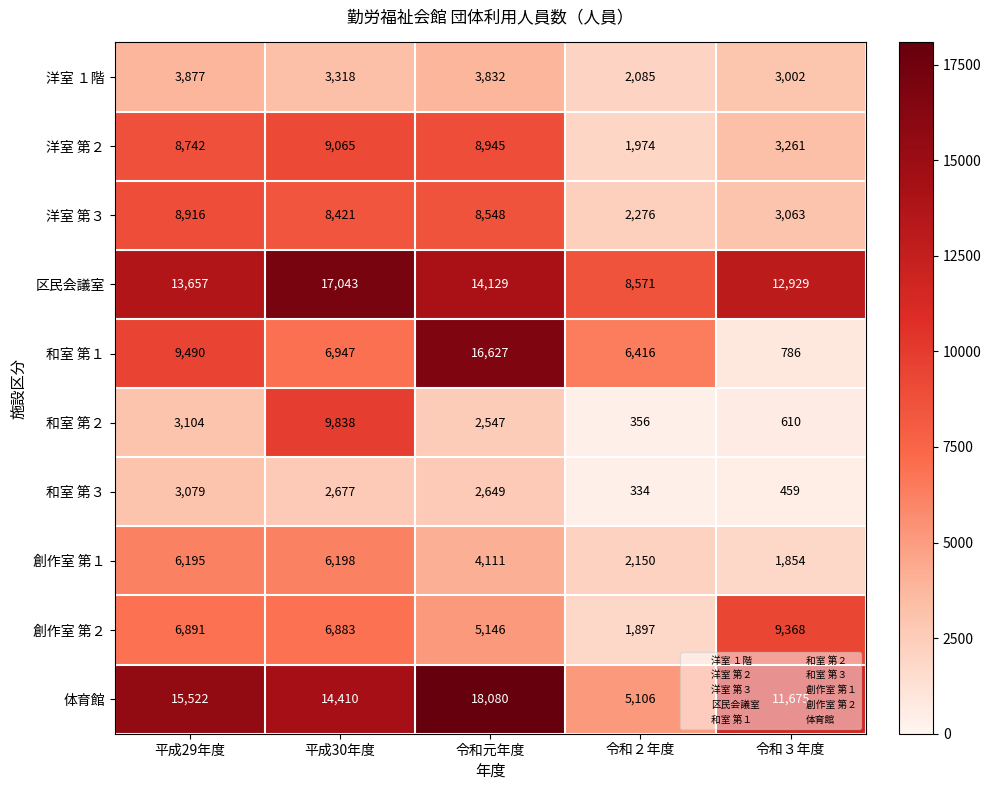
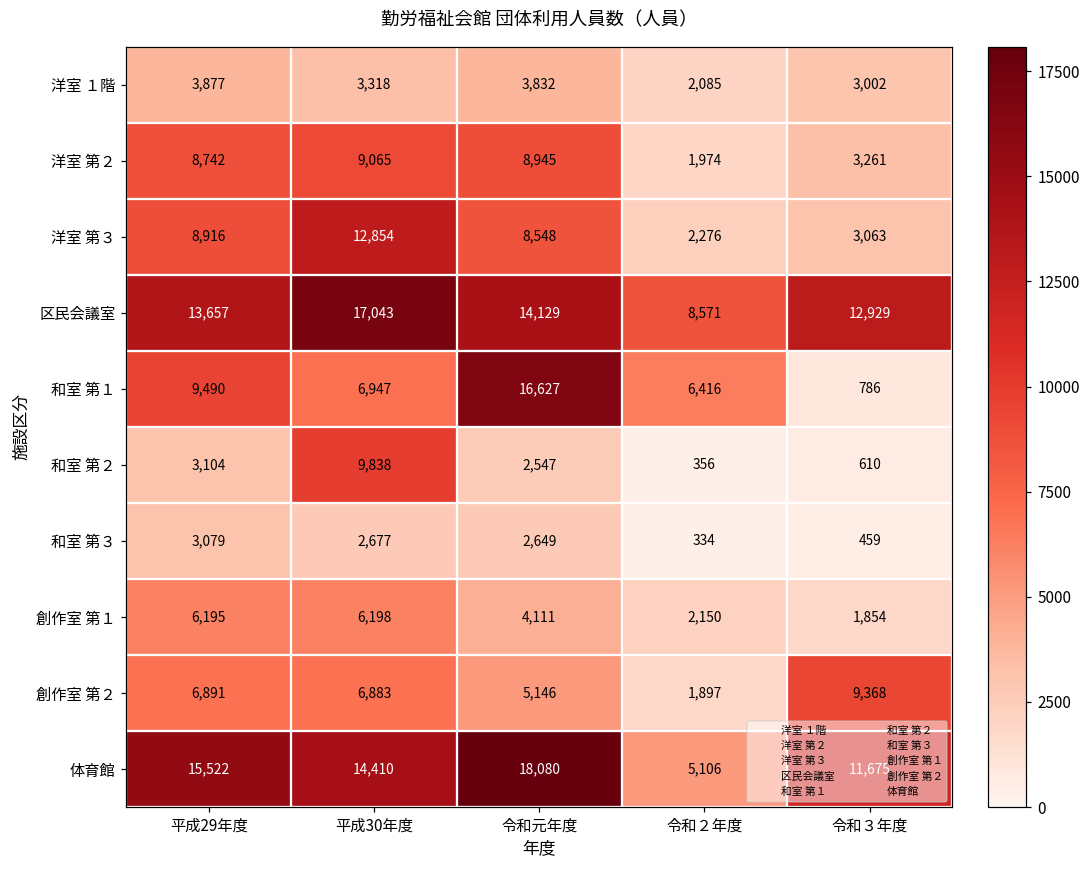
  {
    "洋室 １階": {
      "平成29年度": "3,877",
      "平成30年度": "3,318",
      "令和元年度": "3,832",
      "令和２年度": "2,085",
      "令和３年度": "3,002"
    },
    "洋室 第２": {
      "平成29年度": "8,742",
      "平成30年度": "9,065",
      "令和元年度": "8,945",
      "令和２年度": "1,974",
      "令和３年度": "3,261"
    },
    "洋室 第３": {
      "平成29年度": "8,916",
-     "平成30年度": "8,421",
+     "平成30年度": "12,854",
      "令和元年度": "8,548",
      "令和２年度": "2,276",
      "令和３年度": "3,063"
    },
    "区民会議室": {
      "平成29年度": "13,657",
      "平成30年度": "17,043",
      "令和元年度": "14,129",
      "令和２年度": "8,571",
      "令和３年度": "12,929"
    },
    "和室 第１": {
      "平成29年度": "9,490",
      "平成30年度": "6,947",
      "令和元年度": "16,627",
      "令和２年度": "6,416",
      "令和３年度": "786"
    },
    "和室 第２": {
      "平成29年度": "3,104",
      "平成30年度": "9,838",
      "令和元年度": "2,547",
      "令和２年度": "356",
      "令和３年度": "610"
    },
    "和室 第３": {
      "平成29年度": "3,079",
      "平成30年度": "2,677",
      "令和元年度": "2,649",
      "令和２年度": "334",
      "令和３年度": "459"
    },
    "創作室 第１": {
      "平成29年度": "6,195",
      "平成30年度": "6,198",
      "令和元年度": "4,111",
      "令和２年度": "2,150",
      "令和３年度": "1,854"
    },
    "創作室 第２": {
      "平成29年度": "6,891",
      "平成30年度": "6,883",
      "令和元年度": "5,146",
      "令和２年度": "1,897",
      "令和３年度": "9,368"
    },
    "体育館": {
      "平成29年度": "15,522",
      "平成30年度": "14,410",
      "令和元年度": "18,080",
      "令和２年度": "5,106"
    }
  }
